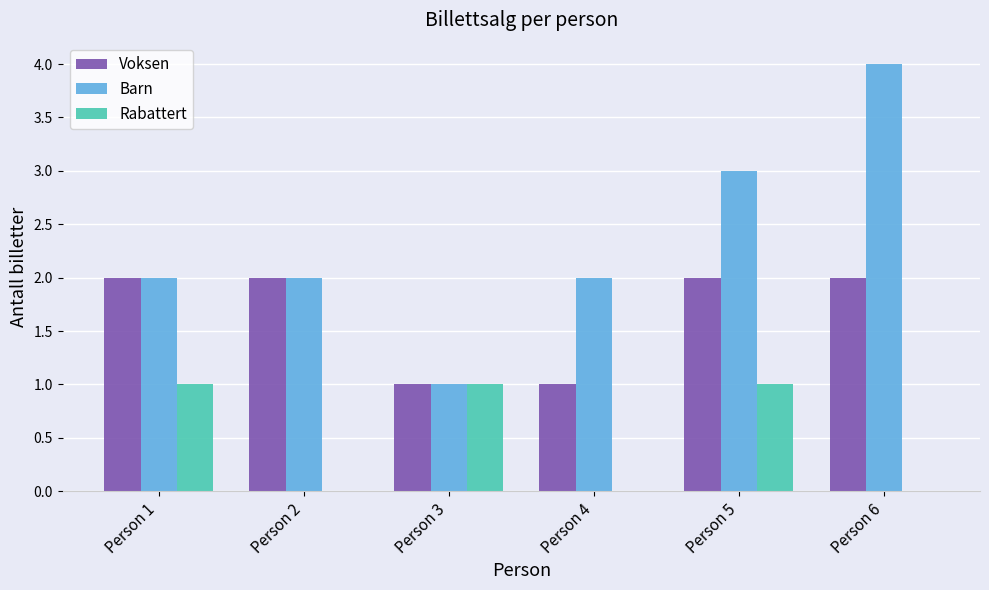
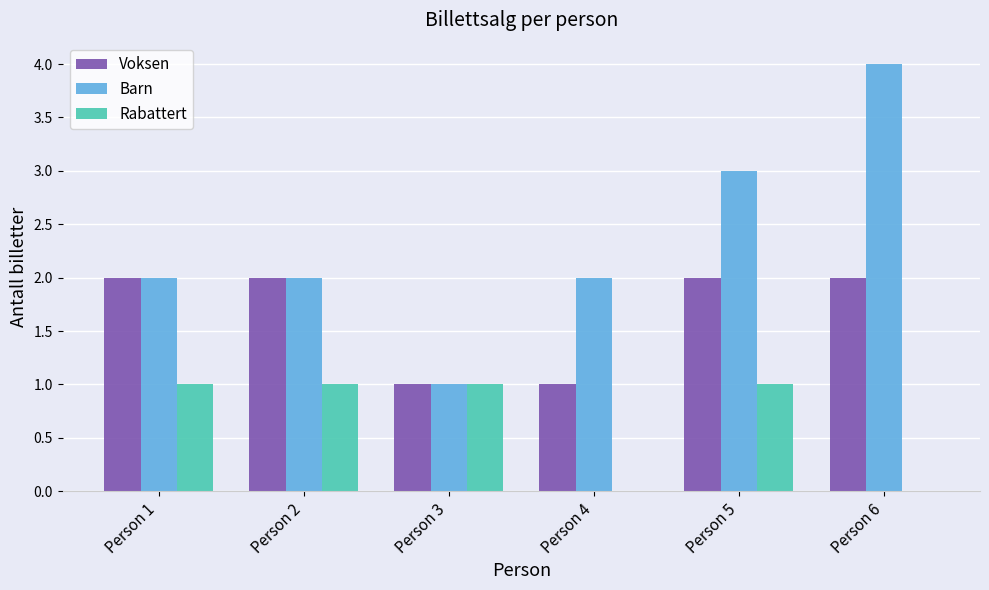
  {
    "Voksen": {
      "Person 1": 2,
      "Person 2": 2,
      "Person 3": 1,
      "Person 4": 1,
      "Person 5": 2,
      "Person 6": 2
    },
    "Barn": {
      "Person 1": 2,
      "Person 2": 2,
      "Person 3": 1,
      "Person 4": 2,
      "Person 5": 3,
      "Person 6": 4
    },
    "Rabattert": {
      "Person 1": 1,
-     "Person 2": 0,
+     "Person 2": 1,
      "Person 3": 1,
      "Person 4": 0,
      "Person 5": 1,
      "Person 6": 0
    }
  }
